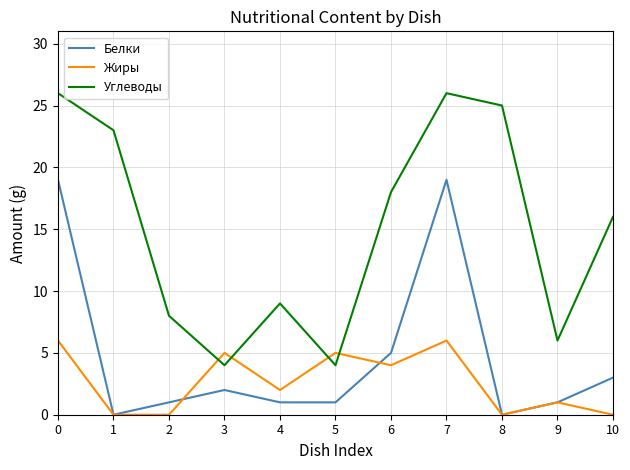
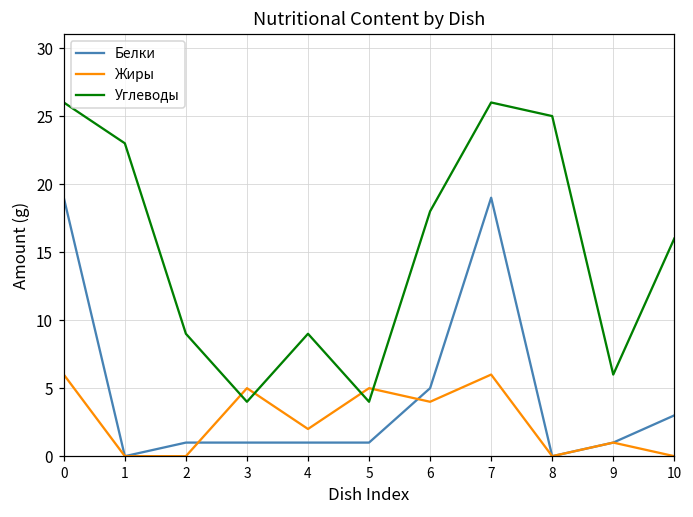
  {
    "Белки": {
      "0": 19,
      "2": 1,
-     "3": 2,
+     "3": 1,
      "4": 1,
      "5": 1,
      "6": 5,
      "7": 19,
      "10": 3
    },
    "Жиры": {
      "0": 6,
      "2": 0,
      "3": 5,
      "4": 2,
      "5": 5,
      "6": 4,
      "7": 6,
      "10": 0
    },
    "Углеводы": {
      "0": 26,
      "1": 23,
-     "2": 8,
+     "2": 9,
      "3": 4,
      "4": 9,
      "5": 4,
      "6": 18,
      "7": 26,
      "8": 25,
      "9": 6,
      "10": 16
    }
  }
